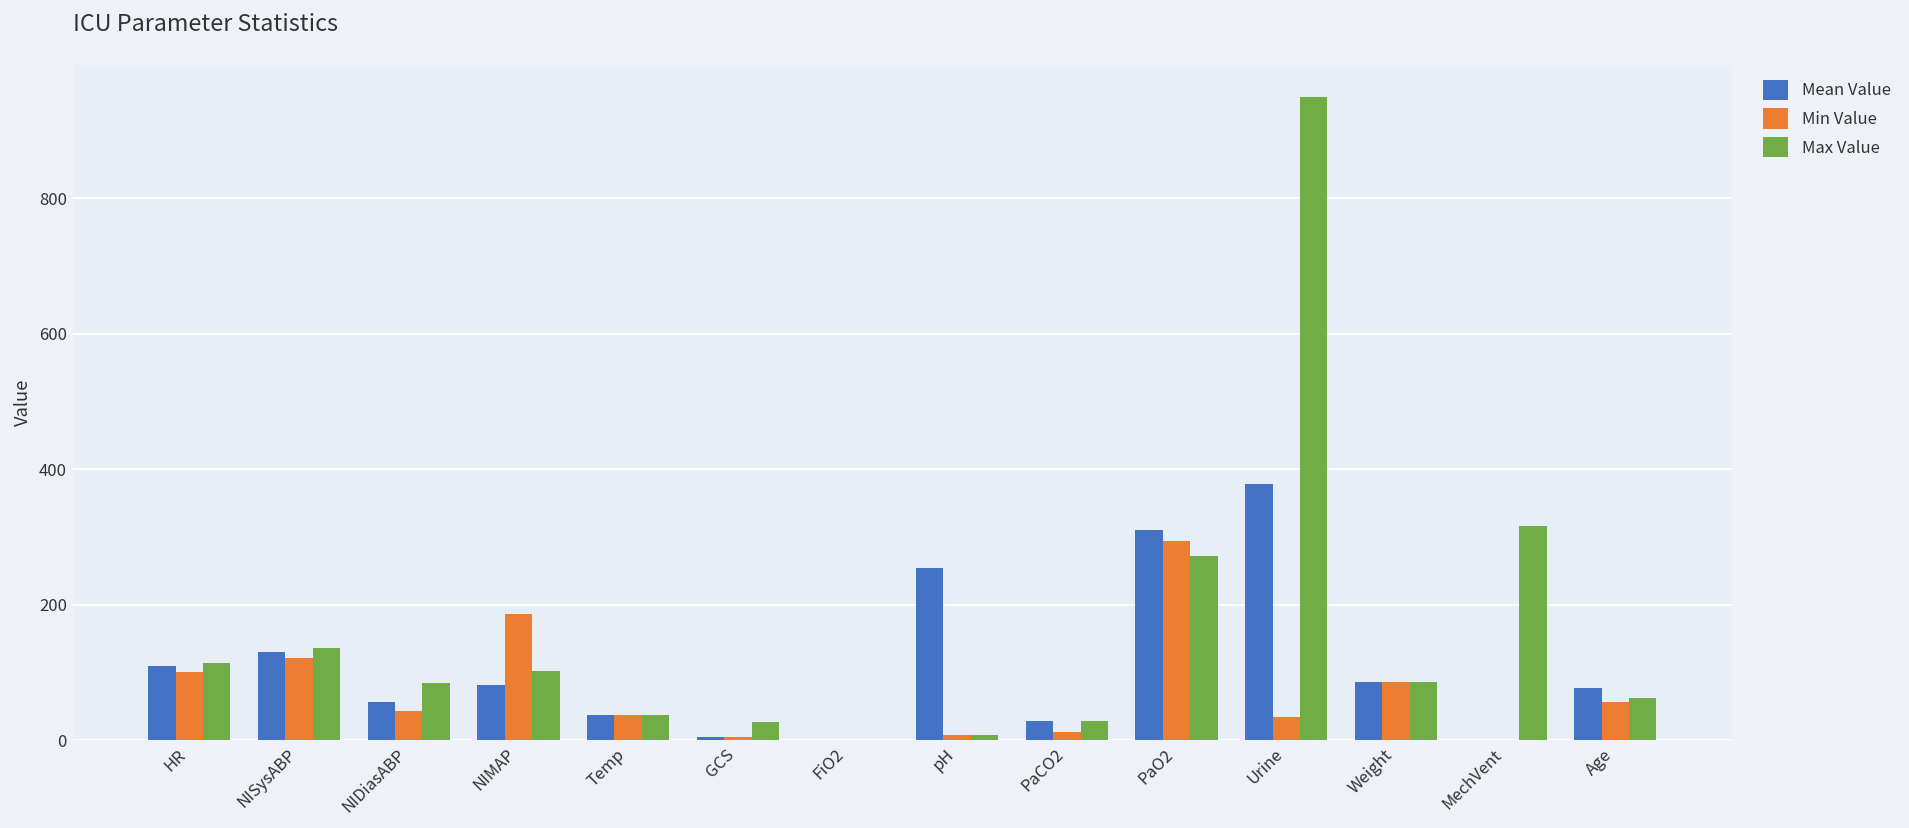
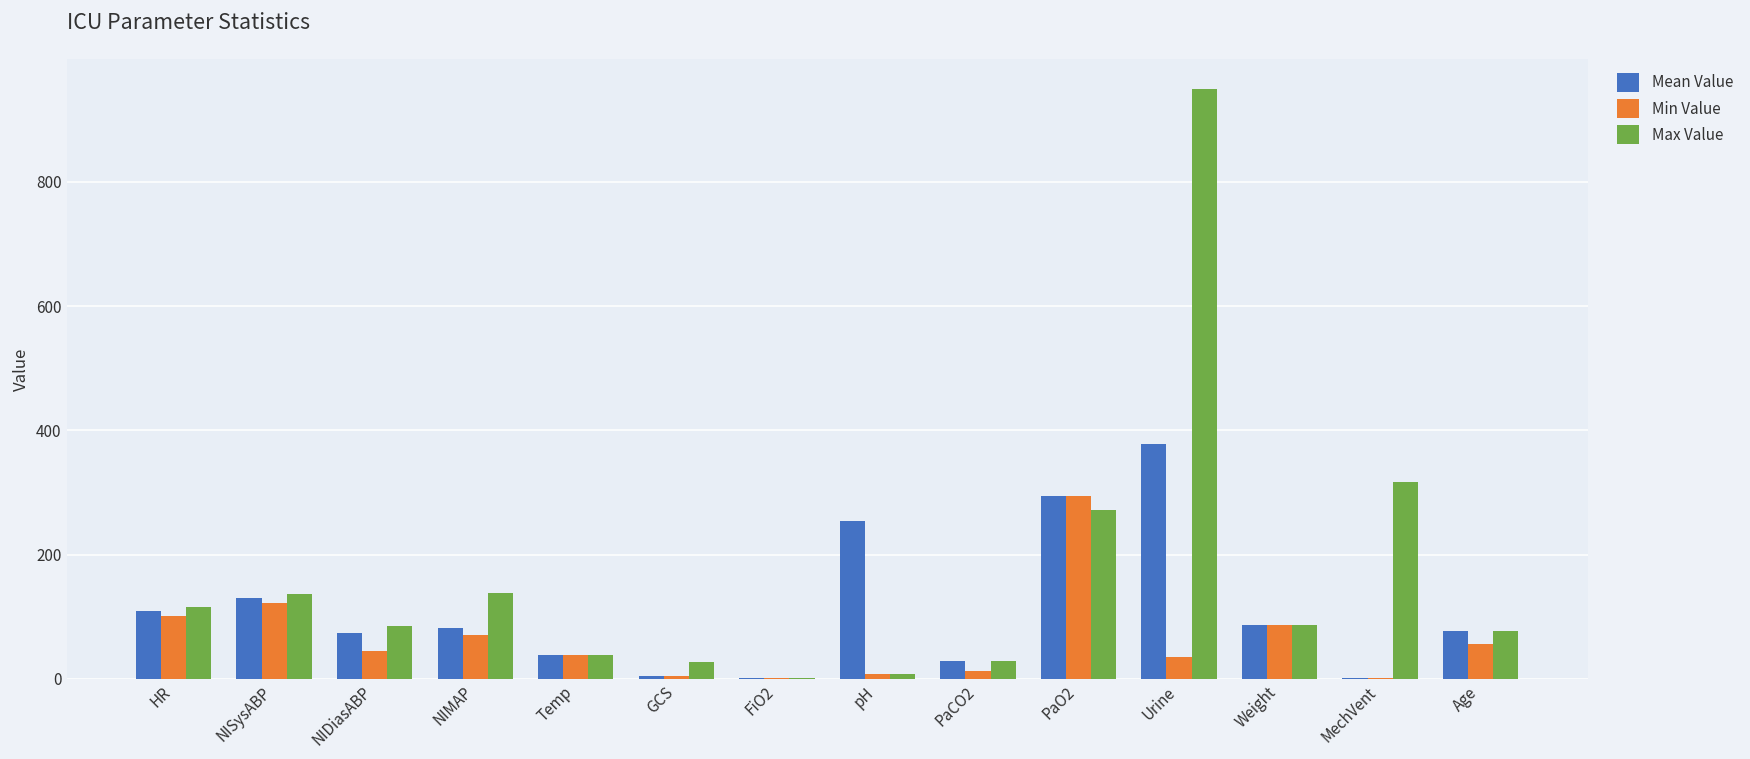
  {
    "Mean Value": {
      "HR": 110,
      "NISysABP": 130,
-     "NIDiasABP": 60,
+     "NIDiasABP": 70,
      "NIMAP": 80,
      "Temp": 40,
      "GCS": 10,
      "pH": 250,
      "PaCO2": 30,
-     "PaO2": 310,
+     "PaO2": 300,
      "Urine": 380,
      "Weight": 90,
      "Age": 80
    },
    "Min Value": {
      "HR": 100,
      "NISysABP": 120,
      "NIDiasABP": 40,
-     "NIMAP": 190,
+     "NIMAP": 70,
      "Temp": 40,
      "GCS": 10,
      "pH": 10,
      "PaCO2": 10,
      "PaO2": 300,
      "Urine": 40,
      "Weight": 90,
      "Age": 60
    },
    "Max Value": {
      "HR": 120,
      "NISysABP": 140,
      "NIDiasABP": 90,
-     "NIMAP": 100,
+     "NIMAP": 140,
      "Temp": 40,
      "GCS": 30,
      "pH": 10,
      "PaCO2": 30,
      "PaO2": 270,
      "Urine": 950,
      "Weight": 90,
      "MechVent": 320,
-     "Age": 60
+     "Age": 80
    }
  }
